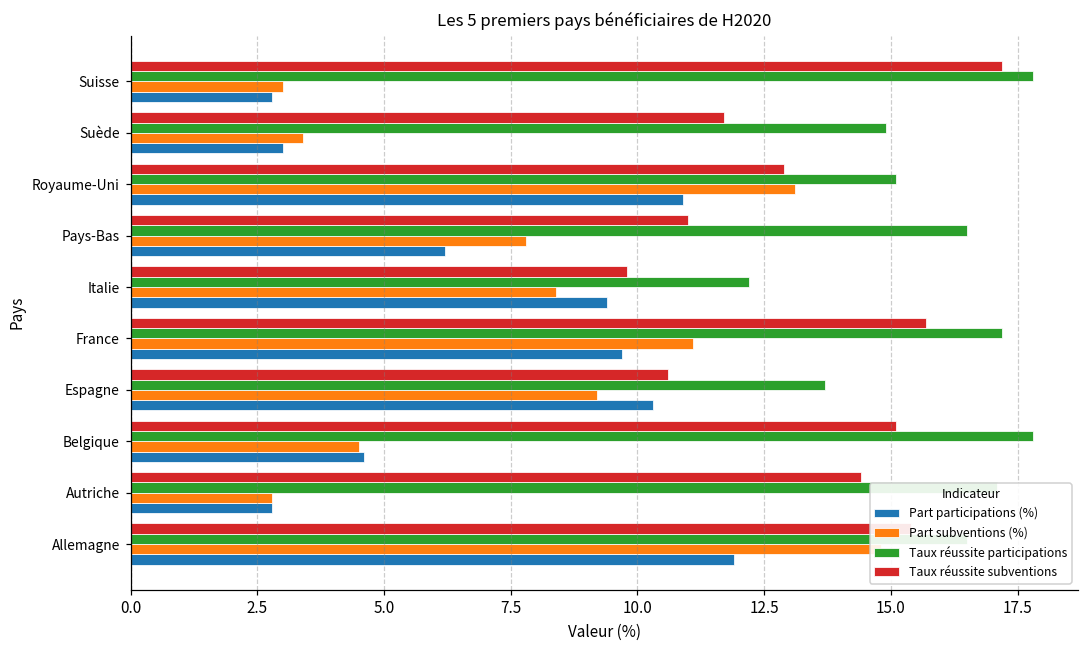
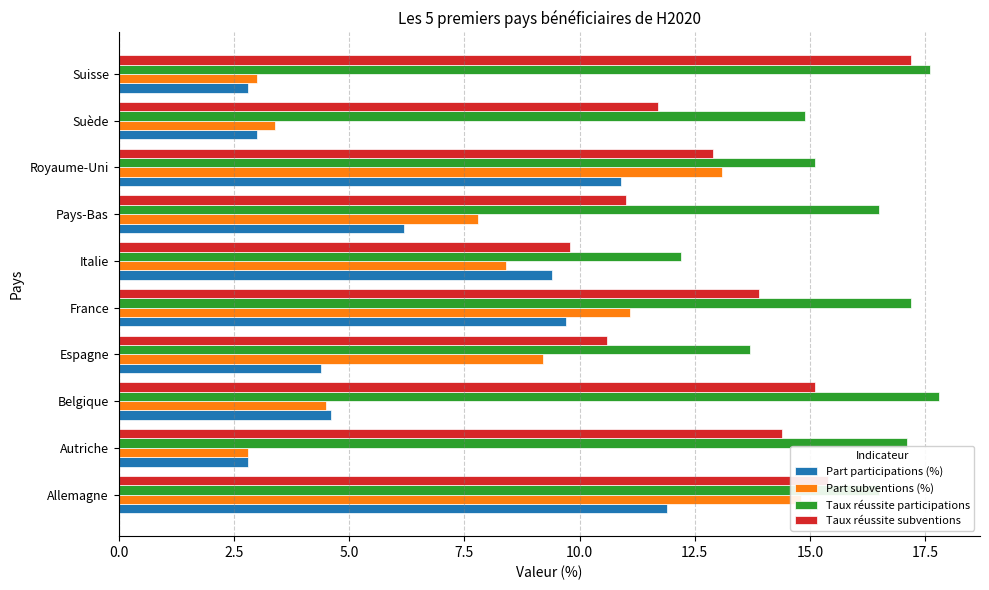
  {
    "Part participations (%)": {
      "Suisse": 2.8,
      "Suède": 3.0,
      "Royaume-Uni": 10.9,
      "Pays-Bas": 6.2,
      "Italie": 9.4,
      "France": 9.7,
-     "Espagne": 10.3,
+     "Espagne": 4.4,
      "Belgique": 4.6,
      "Autriche": 2.8,
      "Allemagne": 11.9
    },
    "Part subventions (%)": {
      "Suisse": 3.0,
      "Suède": 3.4,
      "Royaume-Uni": 13.1,
      "Pays-Bas": 7.8,
      "Italie": 8.4,
      "France": 11.1,
      "Espagne": 9.2,
      "Belgique": 4.5,
      "Autriche": 2.8
    },
    "Taux réussite participations": {
-     "Suisse": 17.8,
+     "Suisse": 17.6,
      "Suède": 14.9,
      "Royaume-Uni": 15.1,
      "Pays-Bas": 16.5,
      "Italie": 12.2,
      "France": 17.2,
      "Espagne": 13.7,
      "Belgique": 17.8,
      "Autriche": 17.1
    },
    "Taux réussite subventions": {
      "Suisse": 17.2,
      "Suède": 11.7,
      "Royaume-Uni": 12.9,
      "Pays-Bas": 11.0,
      "Italie": 9.8,
-     "France": 15.7,
+     "France": 13.9,
      "Espagne": 10.6,
      "Belgique": 15.1,
      "Autriche": 14.4
    }
  }
